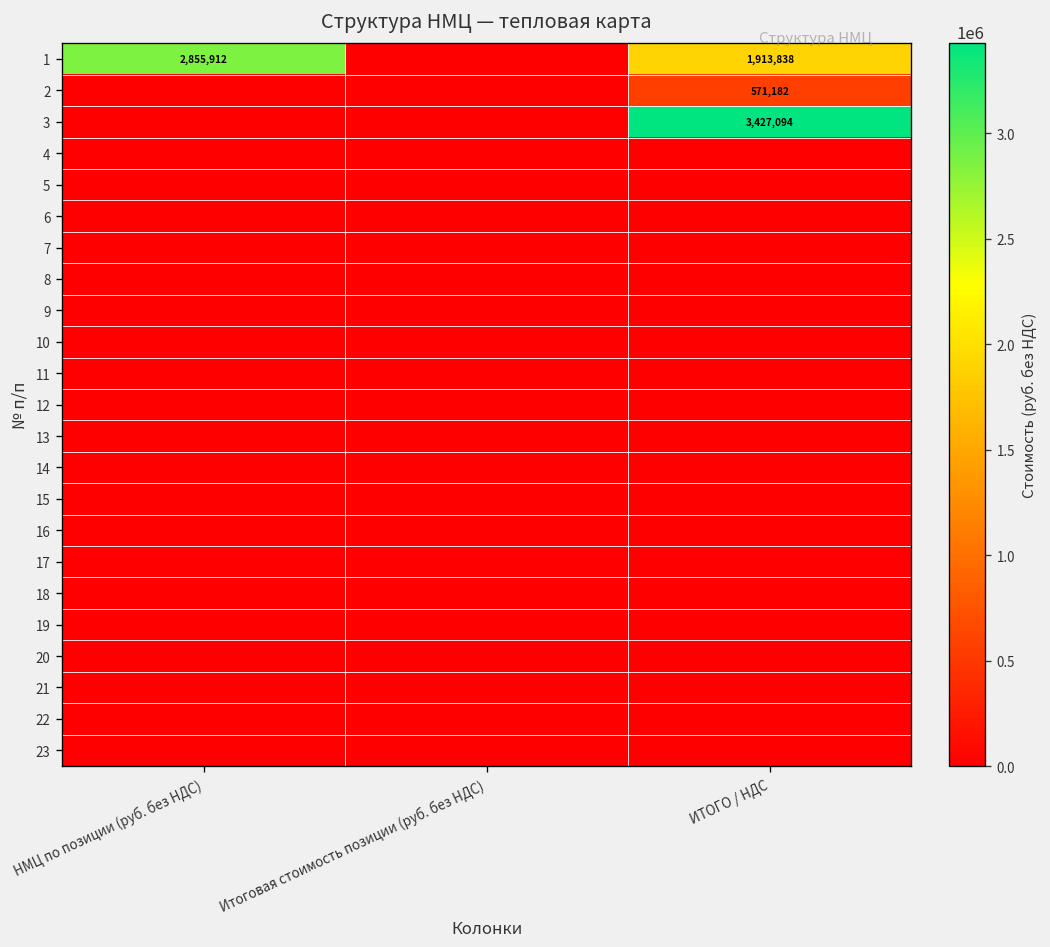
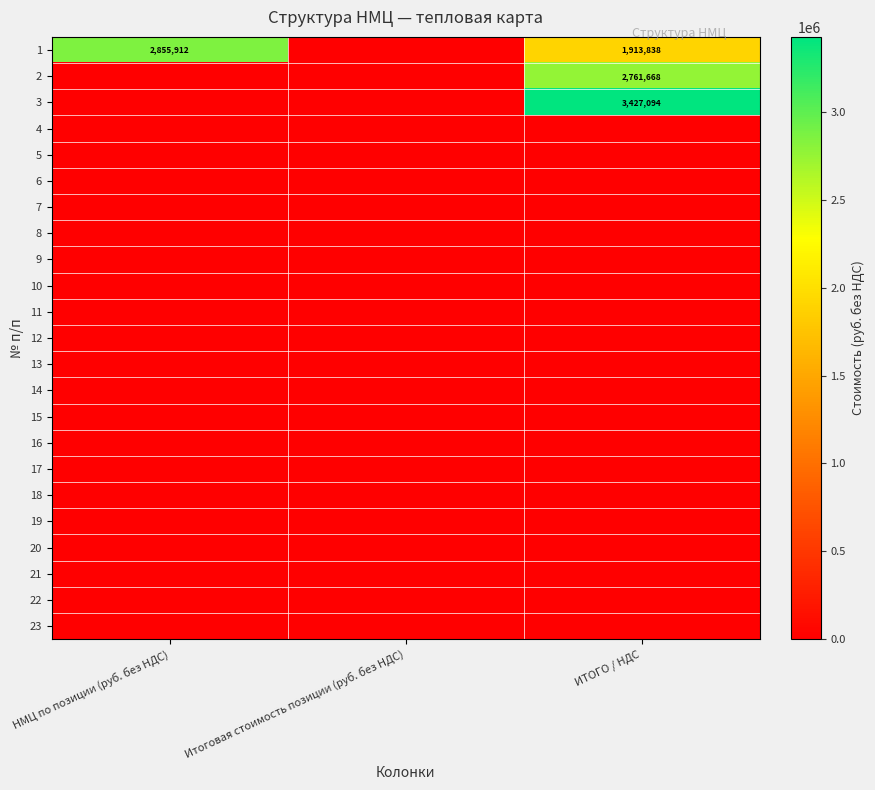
  {
    "1": {
      "НМЦ по позиции (руб. без НДС)": "2,855,912",
      "ИТОГО / НДС": "1,913,838"
    },
    "2": {
-     "ИТОГО / НДС": "571,182"
+     "ИТОГО / НДС": "2,761,668"
    },
    "3": {
      "ИТОГО / НДС": "3,427,094"
    }
  }
